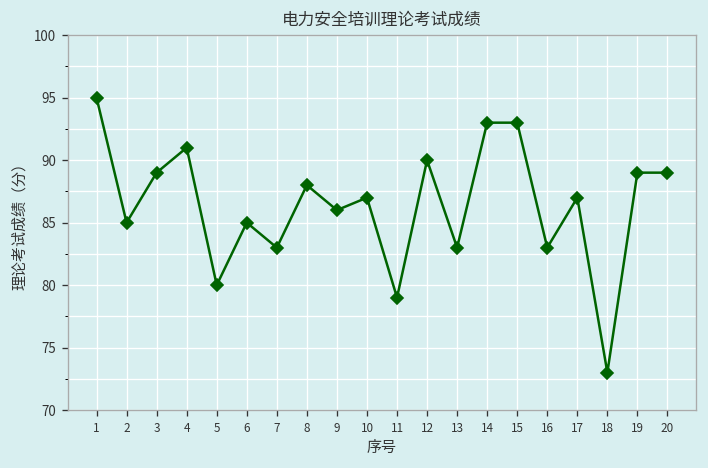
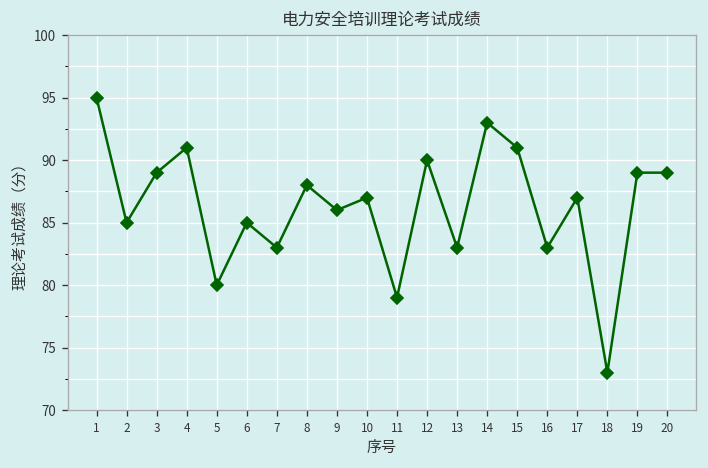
  {
    "1": 95,
    "2": 85,
    "3": 89,
    "4": 91,
    "5": 80,
    "6": 85,
    "7": 83,
    "8": 88,
    "9": 86,
    "10": 87,
    "11": 79,
    "12": 90,
    "13": 83,
    "14": 93,
-   "15": 93,
+   "15": 91,
    "16": 83,
    "17": 87,
    "18": 73,
    "19": 89,
    "20": 89
  }
